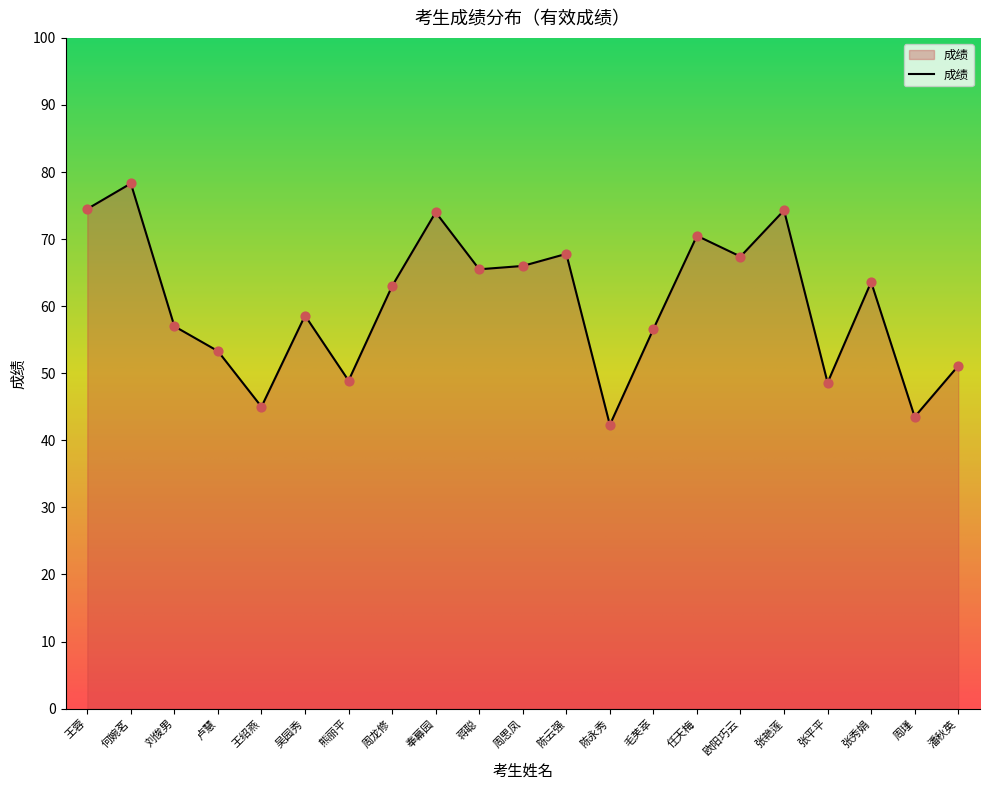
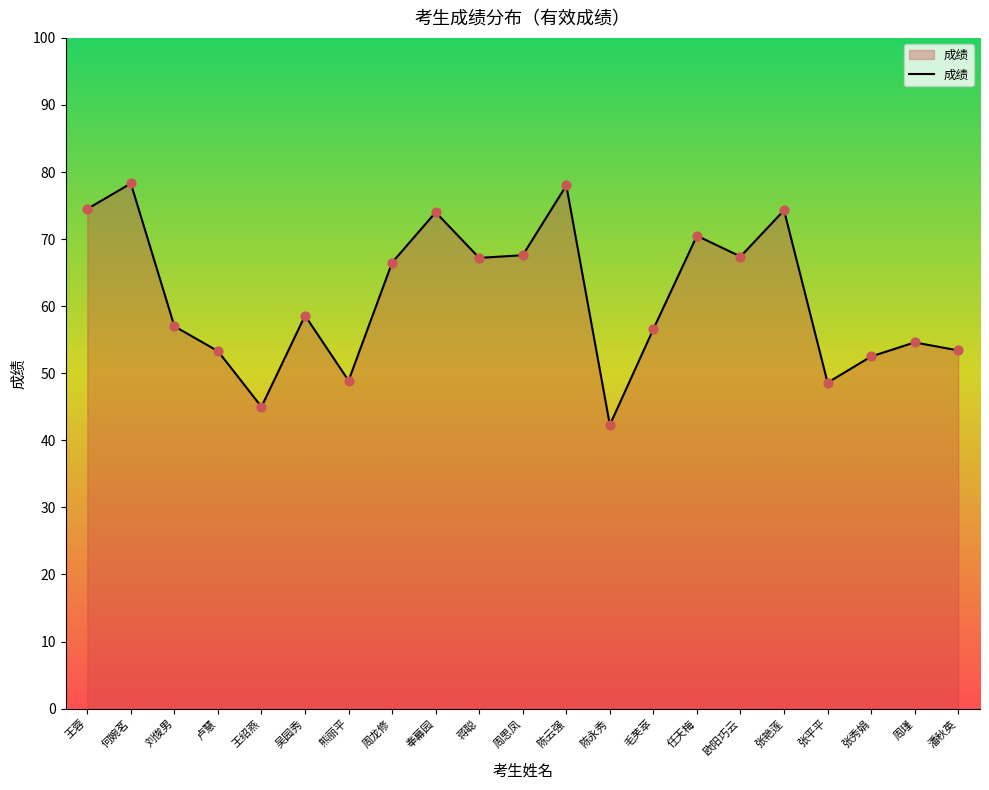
  {
    "王蓉": 75,
    "何婉茗": 78,
    "刘俊男": 57,
    "卢慧": 53,
    "王绍燕": 45,
    "吴园秀": 59,
    "熊丽平": 49,
-   "周龙修": 63,
+   "周龙修": 67,
    "奉幕园": 74,
-   "蒋聪": 66,
-   "周思凤": 66,
-   "陈云强": 68,
+   "蒋聪": 67,
+   "周思凤": 68,
+   "陈云强": 78,
    "陈永秀": 42,
    "毛芙萃": 57,
    "任天梅": 71,
    "欧阳巧云": 67,
    "张艳莲": 74,
    "张平平": 49,
-   "张秀娟": 64,
-   "周瑾": 44,
-   "潘秋英": 51
+   "张秀娟": 53,
+   "周瑾": 55,
+   "潘秋英": 53
  }
